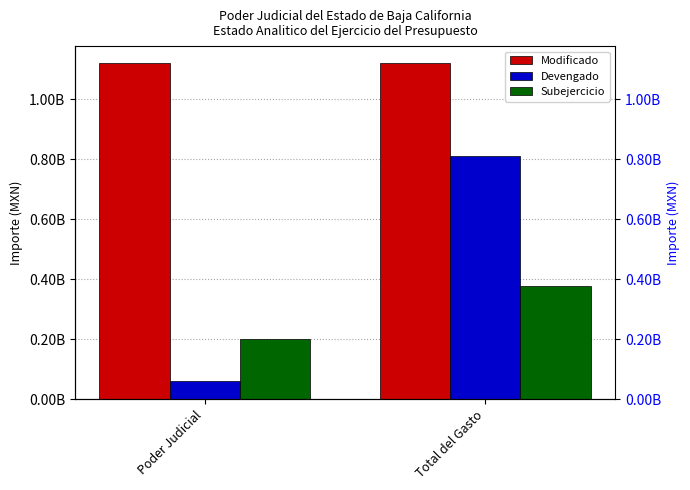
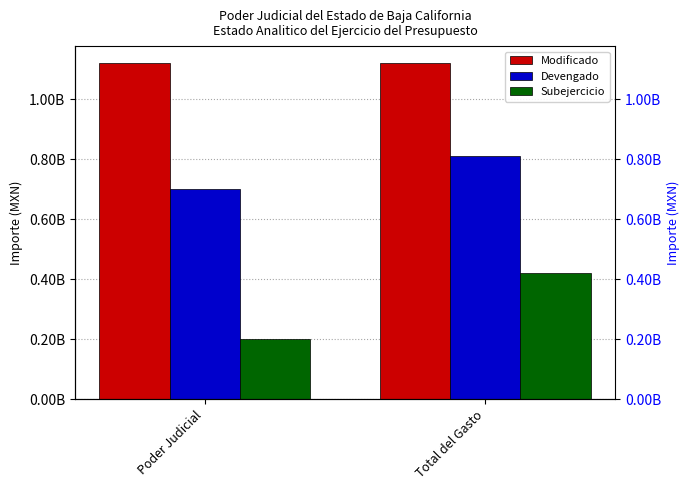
  {
    "Modificado": {
      "Poder Judicial": 1120000000,
      "Total del Gasto": 1120000000
    },
    "Devengado": {
-     "Poder Judicial": 60000000,
+     "Poder Judicial": 700000000,
      "Total del Gasto": 810000000
    },
    "Subejercicio": {
      "Poder Judicial": 200000000,
-     "Total del Gasto": 380000000
+     "Total del Gasto": 420000000
    }
  }
